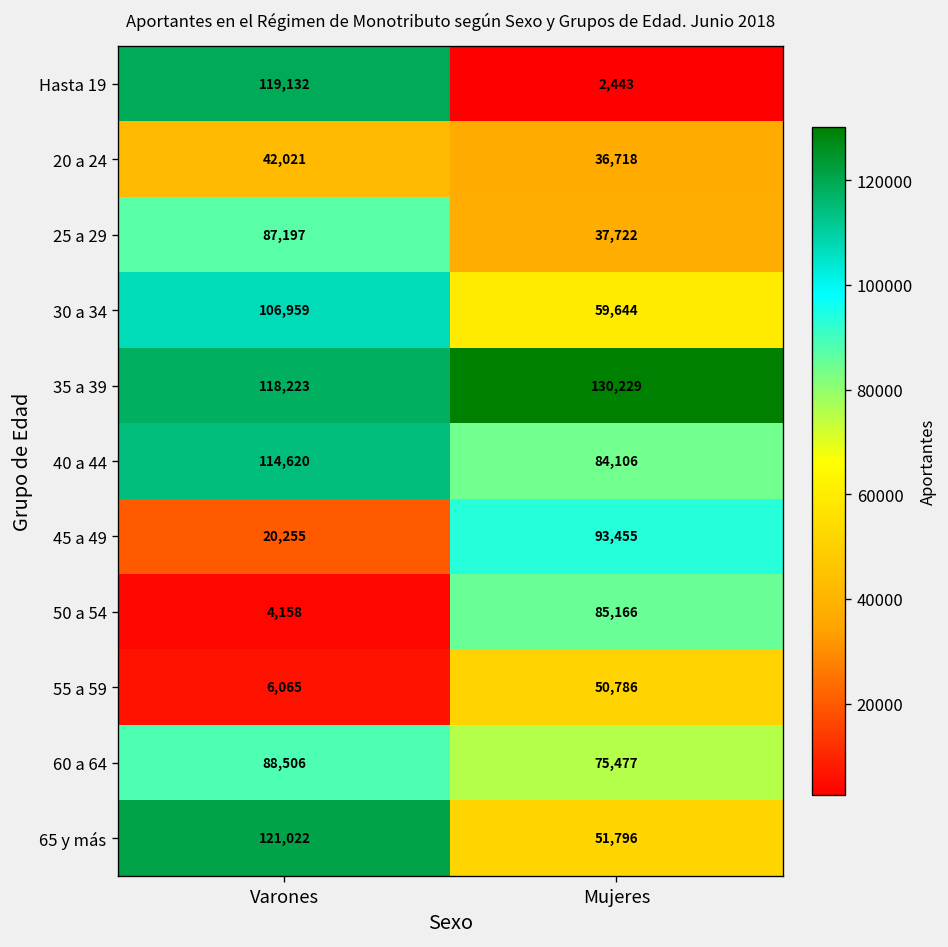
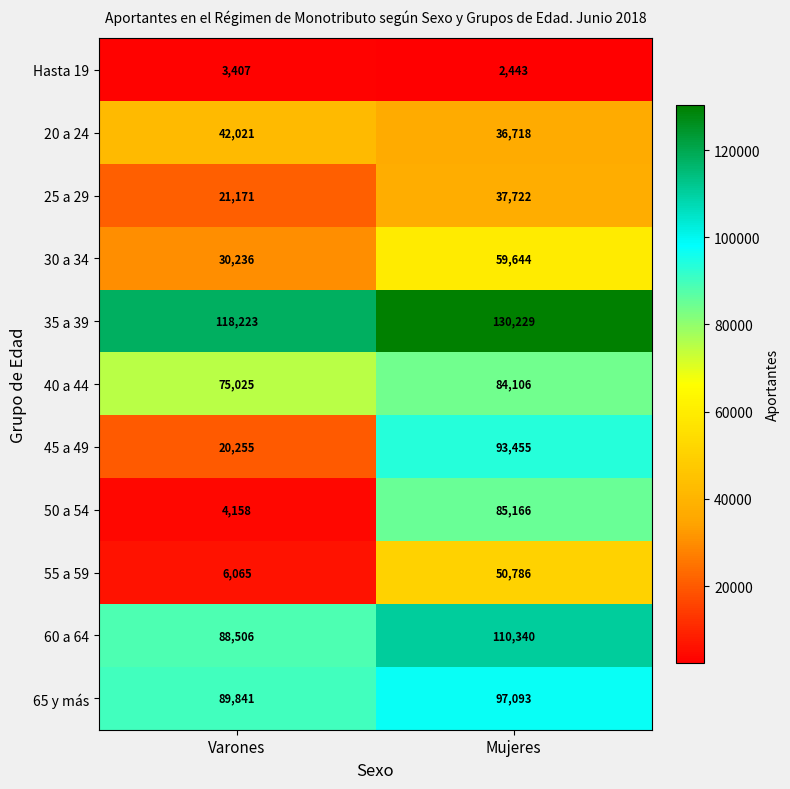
  {
    "Hasta 19": {
-     "Varones": "119,132",
+     "Varones": "3,407",
      "Mujeres": "2,443"
    },
    "20 a 24": {
      "Varones": "42,021",
      "Mujeres": "36,718"
    },
    "25 a 29": {
-     "Varones": "87,197",
+     "Varones": "21,171",
      "Mujeres": "37,722"
    },
    "30 a 34": {
-     "Varones": "106,959",
+     "Varones": "30,236",
      "Mujeres": "59,644"
    },
    "35 a 39": {
      "Varones": "118,223",
      "Mujeres": "130,229"
    },
    "40 a 44": {
-     "Varones": "114,620",
+     "Varones": "75,025",
      "Mujeres": "84,106"
    },
    "45 a 49": {
      "Varones": "20,255",
      "Mujeres": "93,455"
    },
    "50 a 54": {
      "Varones": "4,158",
      "Mujeres": "85,166"
    },
    "55 a 59": {
      "Varones": "6,065",
      "Mujeres": "50,786"
    },
    "60 a 64": {
      "Varones": "88,506",
-     "Mujeres": "75,477"
+     "Mujeres": "110,340"
    },
    "65 y más": {
-     "Varones": "121,022",
-     "Mujeres": "51,796"
+     "Varones": "89,841",
+     "Mujeres": "97,093"
    }
  }
